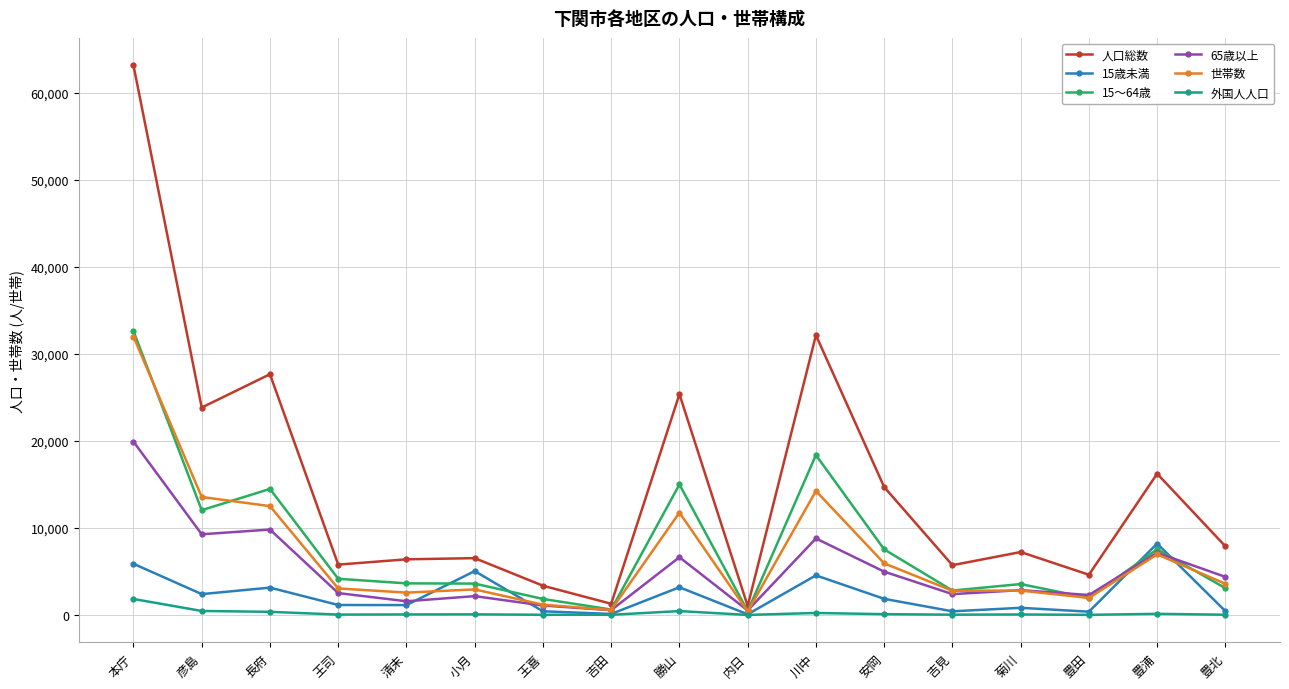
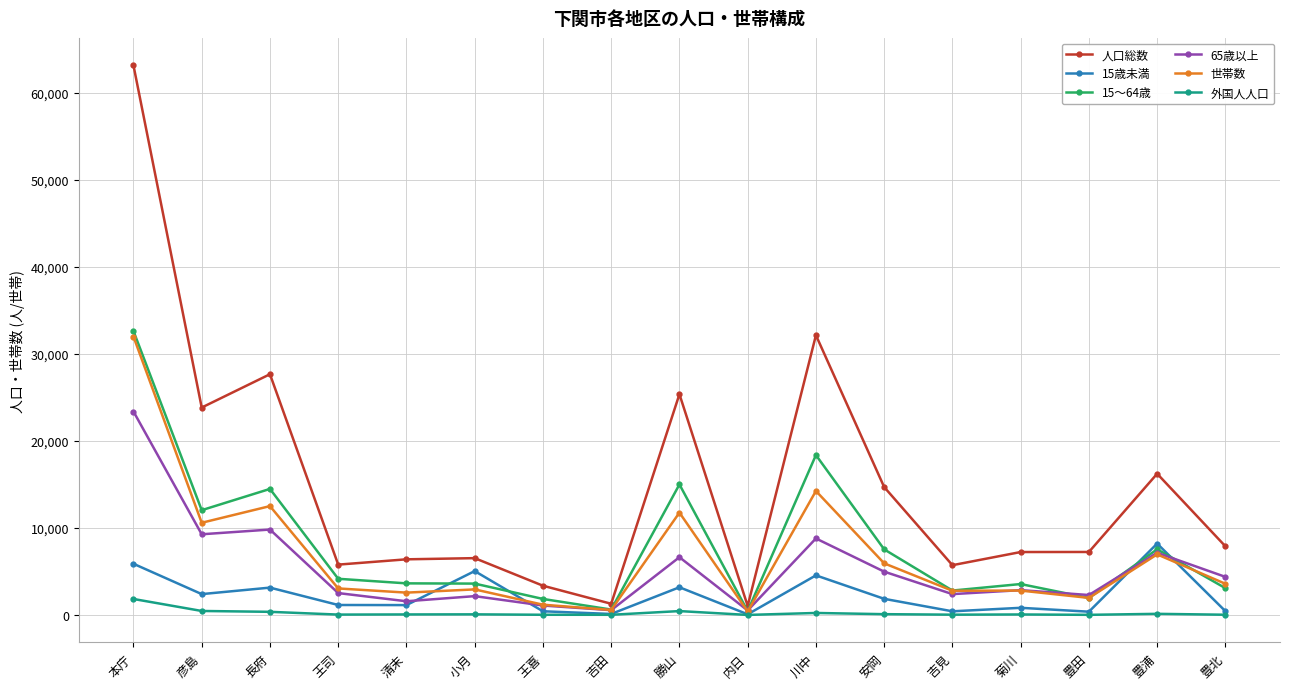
  {
    "人口総数": {
      "本庁": "63,000",
      "彦島": "24,000",
      "長府": "28,000",
      "王司": "6,000",
      "清末": "6,000",
      "小月": "7,000",
      "王喜": "3,000",
      "吉田": "1,000",
      "勝山": "25,000",
      "内日": "1,000",
      "川中": "32,000",
      "安岡": "15,000",
      "吉見": "6,000",
      "菊川": "7,000",
-     "豊田": "5,000",
+     "豊田": "7,000",
      "豊浦": "16,000",
      "豊北": "8,000"
    },
    "15歳未満": {
      "本庁": "6,000",
      "彦島": "2,000",
      "長府": "3,000",
      "王司": "1,000",
      "清末": "1,000",
      "小月": "5,000",
      "王喜": "0",
      "勝山": "3,000",
      "川中": "5,000",
      "安岡": "2,000",
      "吉見": "0",
      "菊川": "1,000",
      "豊田": "0",
      "豊浦": "8,000",
      "豊北": "0"
    },
    "65歳以上": {
-     "本庁": "20,000",
+     "本庁": "23,000",
      "彦島": "9,000",
      "長府": "10,000",
      "王司": "3,000",
      "清末": "2,000",
      "小月": "2,000",
      "勝山": "7,000",
      "川中": "9,000",
      "安岡": "5,000",
      "吉見": "2,000",
      "豊田": "2,000",
      "豊北": "4,000"
    },
    "世帯数": {
      "本庁": "32,000",
-     "彦島": "14,000",
+     "彦島": "11,000",
      "長府": "13,000",
      "王司": "3,000",
      "清末": "3,000",
      "小月": "3,000",
      "勝山": "12,000",
      "川中": "14,000",
      "安岡": "6,000",
      "豊北": "4,000"
    }
  }
